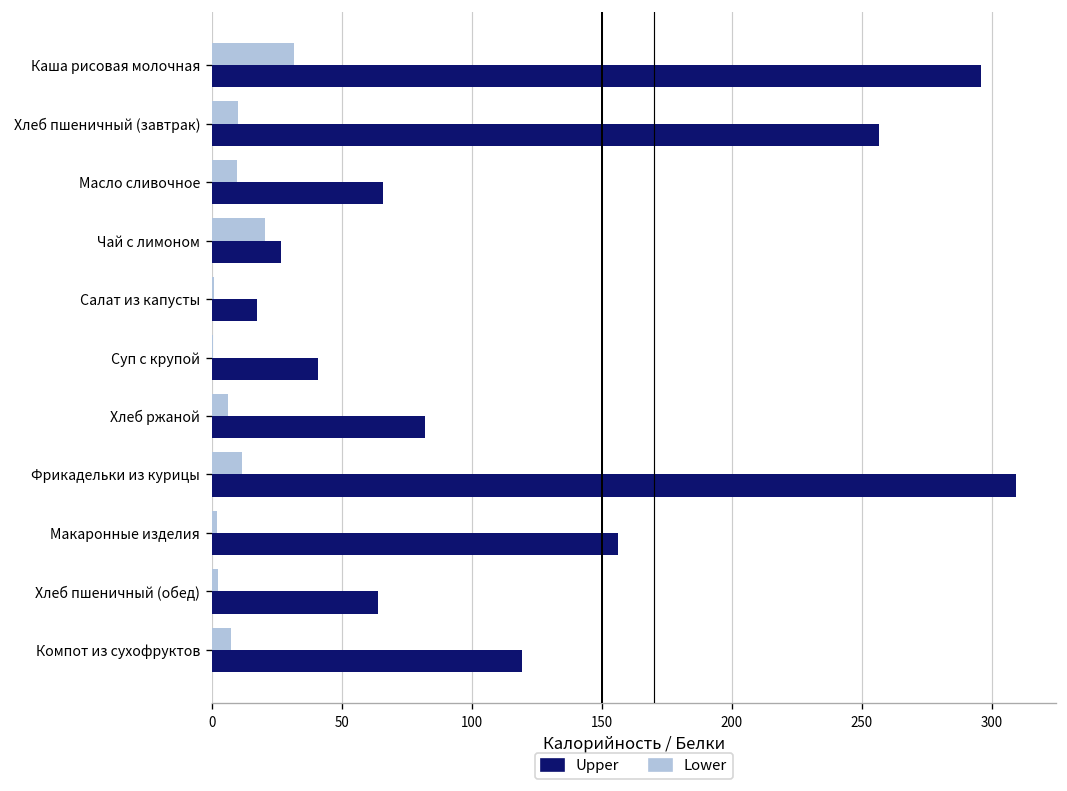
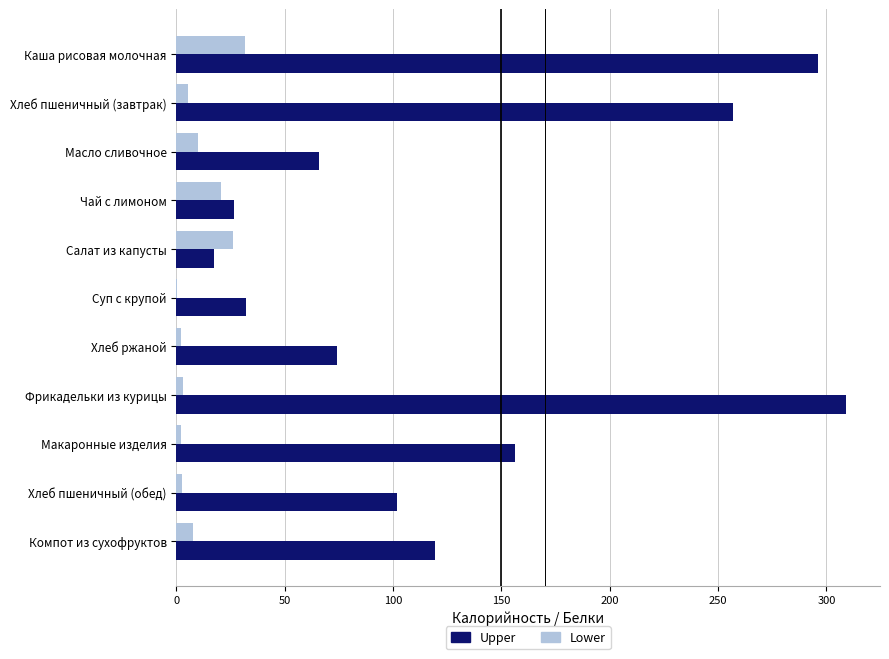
  {
    "Upper": {
      "Каша рисовая молочная": 296,
      "Хлеб пшеничный (завтрак)": 257,
      "Масло сливочное": 66,
      "Чай с лимоном": 27,
      "Салат из капусты": 17,
-     "Суп с крупой": 41,
-     "Хлеб ржаной": 82,
+     "Суп с крупой": 32,
+     "Хлеб ржаной": 74,
      "Фрикадельки из курицы": 309,
      "Макаронные изделия": 156,
-     "Хлеб пшеничный (обед)": 64,
+     "Хлеб пшеничный (обед)": 102,
      "Компот из сухофруктов": 120
    },
    "Lower": {
      "Каша рисовая молочная": 32,
-     "Хлеб пшеничный (завтрак)": 10,
+     "Хлеб пшеничный (завтрак)": 5,
      "Масло сливочное": 10,
      "Чай с лимоном": 20,
-     "Салат из капусты": 1,
-     "Хлеб ржаной": 6,
-     "Фрикадельки из курицы": 12,
+     "Салат из капусты": 26,
+     "Хлеб ржаной": 2,
+     "Фрикадельки из курицы": 3,
      "Макаронные изделия": 2,
      "Хлеб пшеничный (обед)": 2,
      "Компот из сухофруктов": 8
    }
  }
